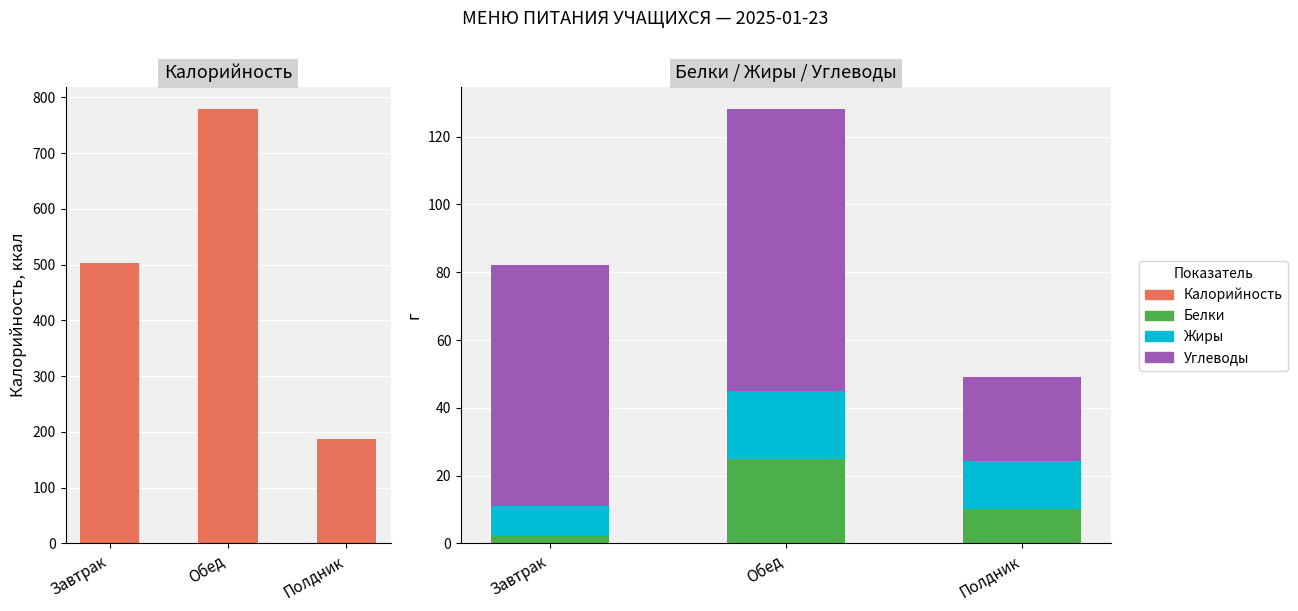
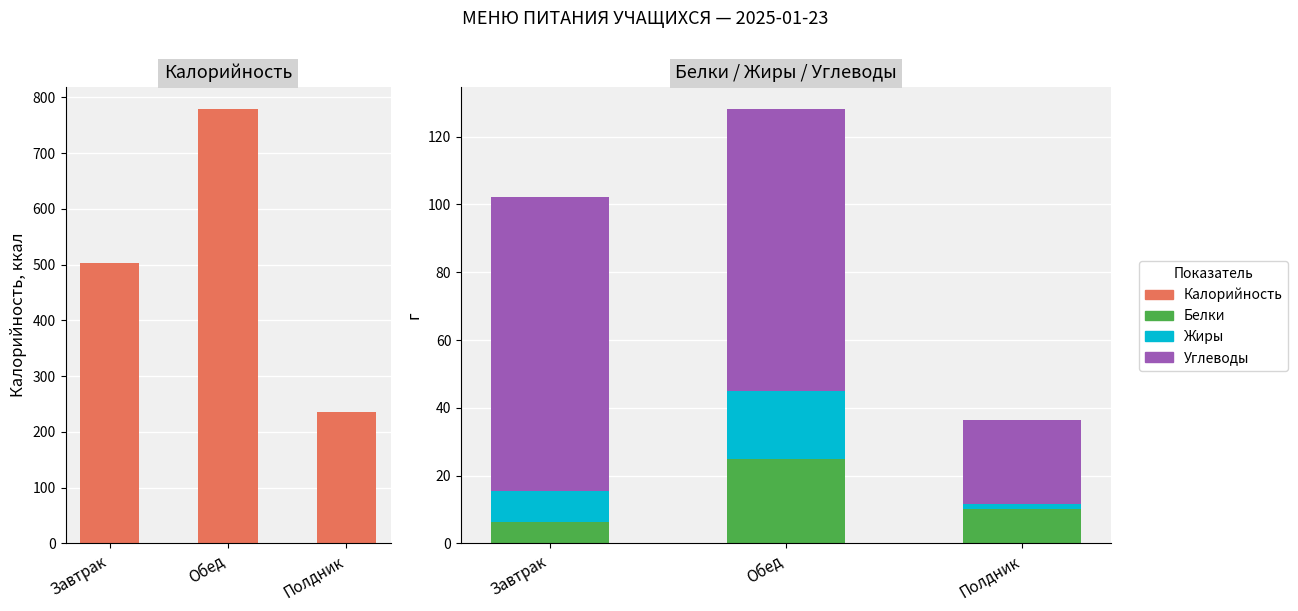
  {
    "Калорийность": {
      "Завтрак": 500,
      "Обед": 780,
-     "Полдник": 190
+     "Полдник": 240
    },
    "Белки / Жиры / Углеводы": {
      "Белки": {
-       "Завтрак": 2,
+       "Завтрак": 6,
        "Обед": 25,
        "Полдник": 10
      },
      "Жиры": {
        "Завтрак": 9,
        "Обед": 20,
-       "Полдник": 14
+       "Полдник": 1
      },
      "Углеводы": {
-       "Завтрак": 71,
+       "Завтрак": 87,
        "Обед": 83,
        "Полдник": 25
      }
    }
  }
